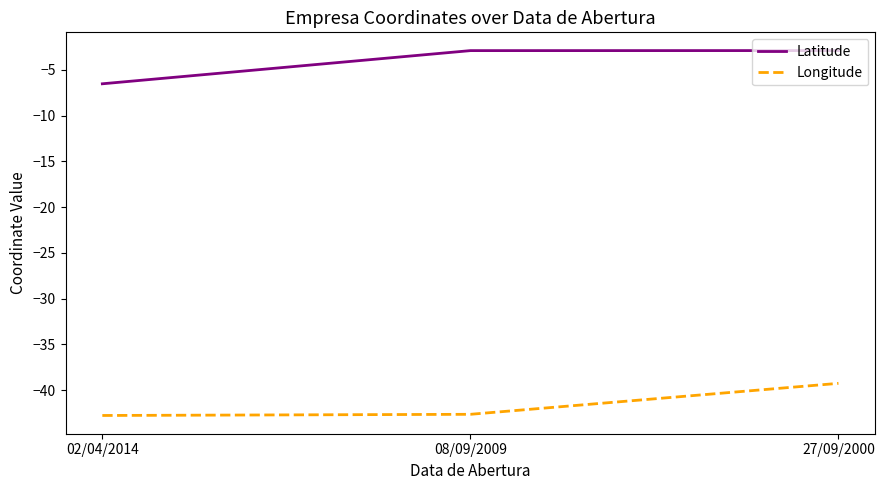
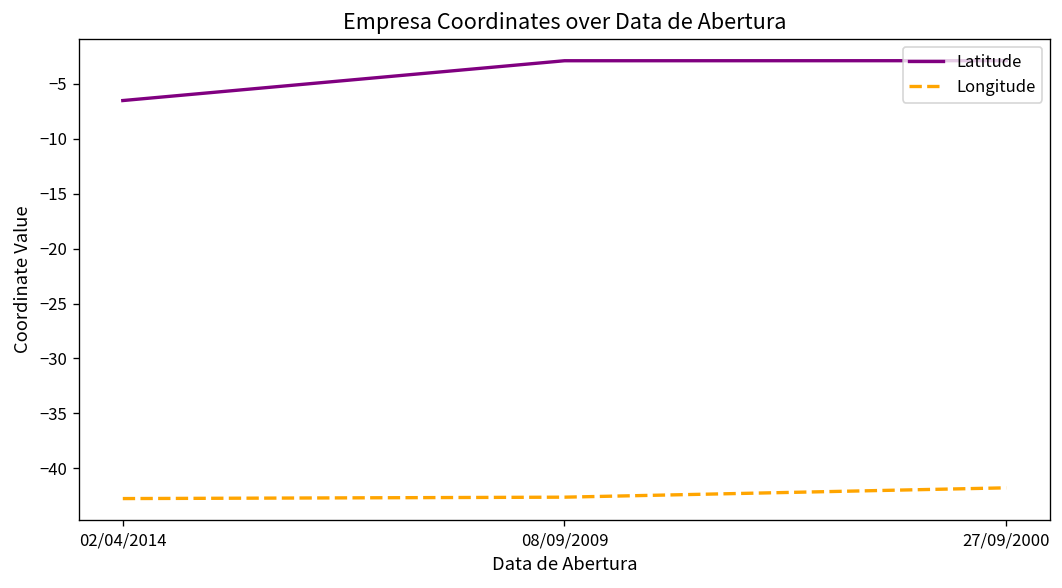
  {
    "Latitude": {
      "02/04/2014": -7,
      "08/09/2009": -3
    },
    "Longitude": {
      "02/04/2014": -43,
      "08/09/2009": -43,
-     "27/09/2000": -39
+     "27/09/2000": -42
    }
  }
